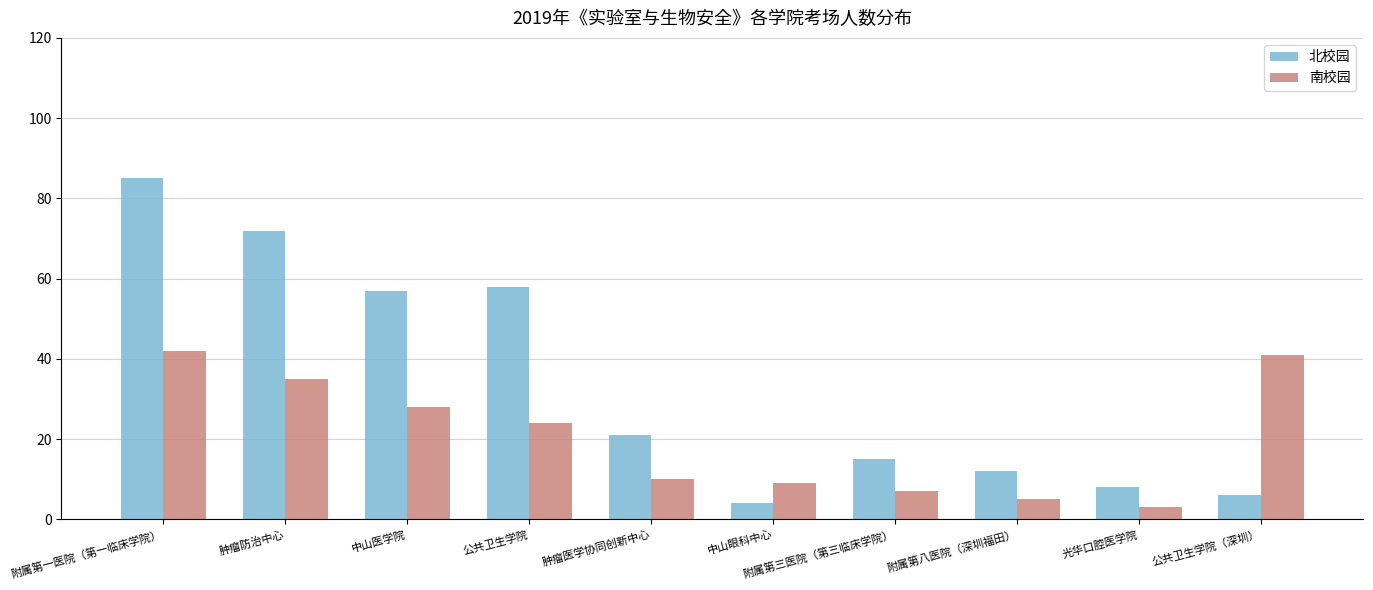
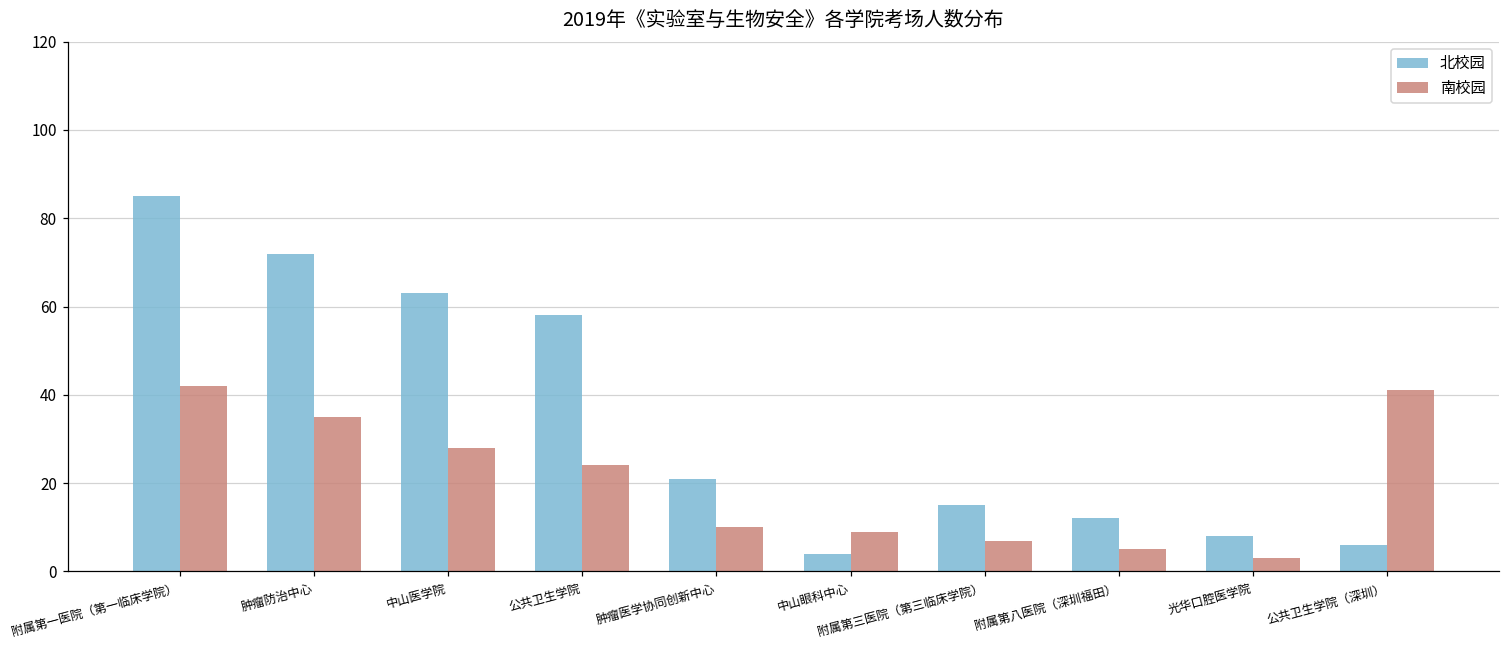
  {
    "北校园": {
      "附属第一医院（第一临床学院）": 85,
      "肿瘤防治中心": 72,
-     "中山医学院": 57,
+     "中山医学院": 63,
      "公共卫生学院": 58,
      "肿瘤医学协同创新中心": 21,
      "中山眼科中心": 4,
      "附属第三医院（第三临床学院）": 15,
      "附属第八医院（深圳福田）": 12,
      "光华口腔医学院": 8,
      "公共卫生学院（深圳）": 6
    },
    "南校园": {
      "附属第一医院（第一临床学院）": 42,
      "肿瘤防治中心": 35,
      "中山医学院": 28,
      "公共卫生学院": 24,
      "肿瘤医学协同创新中心": 10,
      "中山眼科中心": 9,
      "附属第三医院（第三临床学院）": 7,
      "附属第八医院（深圳福田）": 5,
      "光华口腔医学院": 3,
      "公共卫生学院（深圳）": 41
    }
  }
